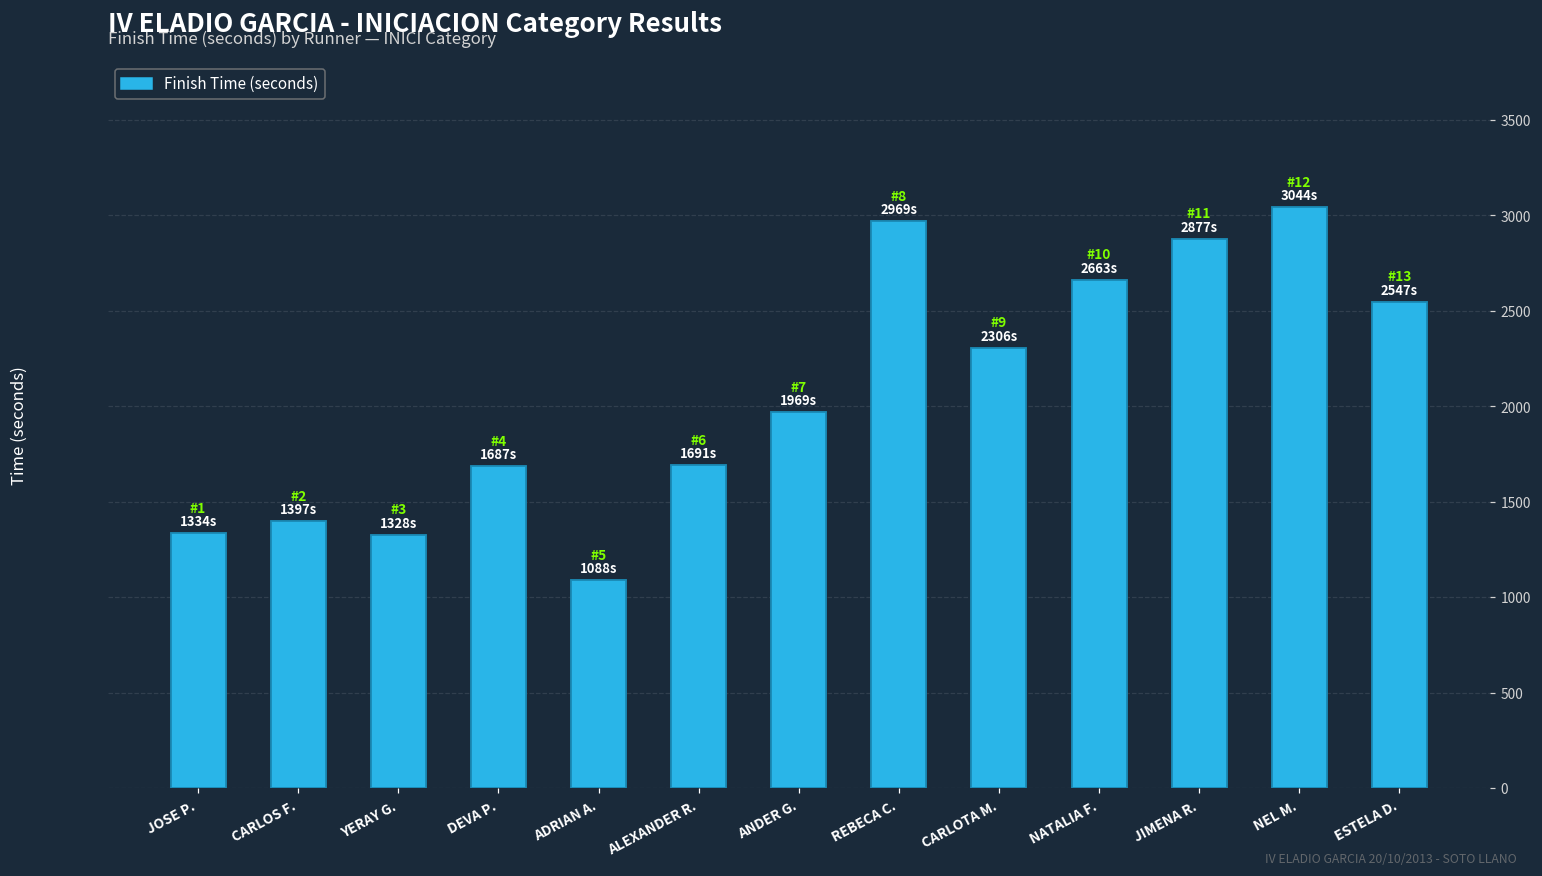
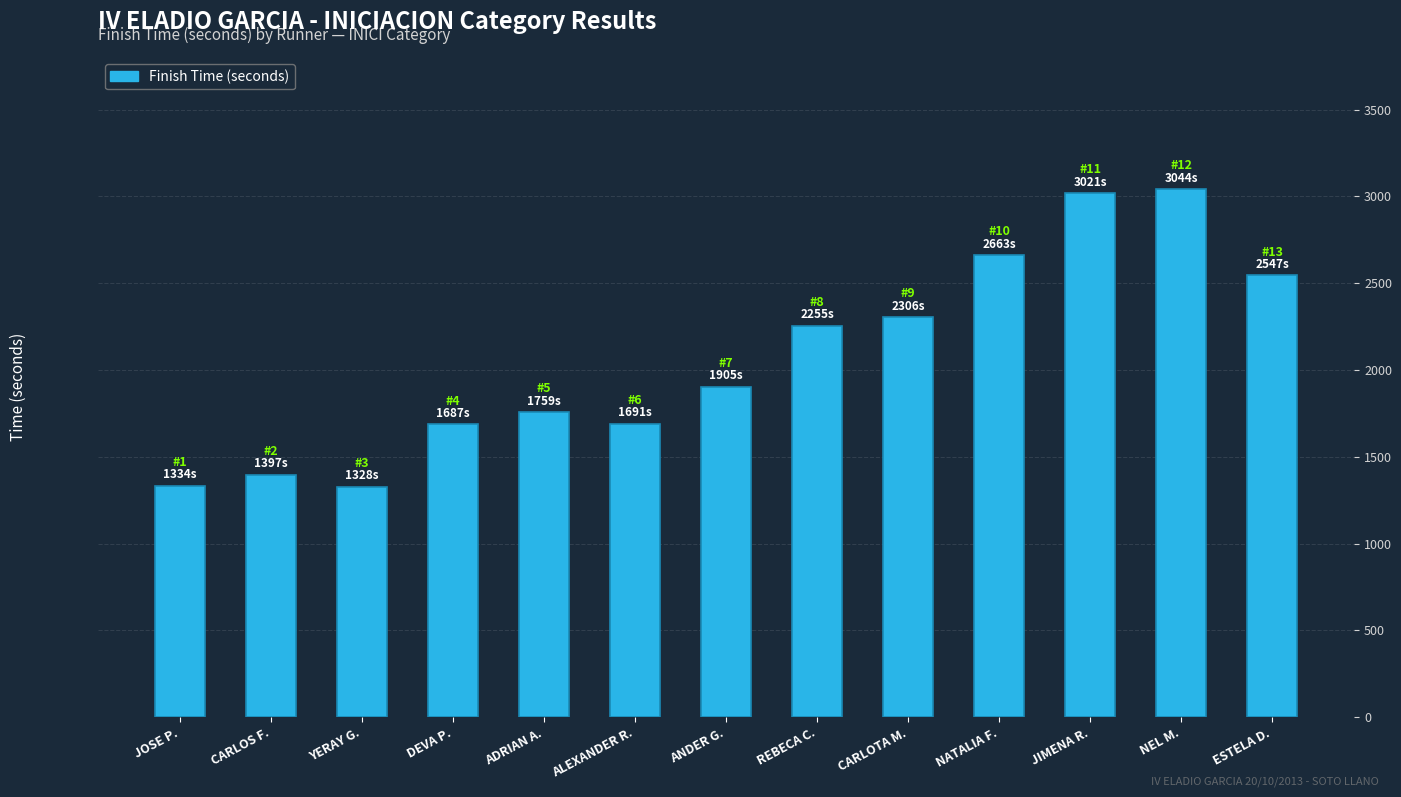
  {
    "JOSE P.": "1334s",
    "CARLOS F.": "1397s",
    "YERAY G.": "1328s",
    "DEVA P.": "1687s",
-   "ADRIAN A.": "1088s",
+   "ADRIAN A.": "1759s",
    "ALEXANDER R.": "1691s",
-   "ANDER G.": "1969s",
-   "REBECA C.": "2969s",
+   "ANDER G.": "1905s",
+   "REBECA C.": "2255s",
    "CARLOTA M.": "2306s",
    "NATALIA F.": "2663s",
-   "JIMENA R.": "2877s",
+   "JIMENA R.": "3021s",
    "NEL M.": "3044s",
    "ESTELA D.": "2547s"
  }
